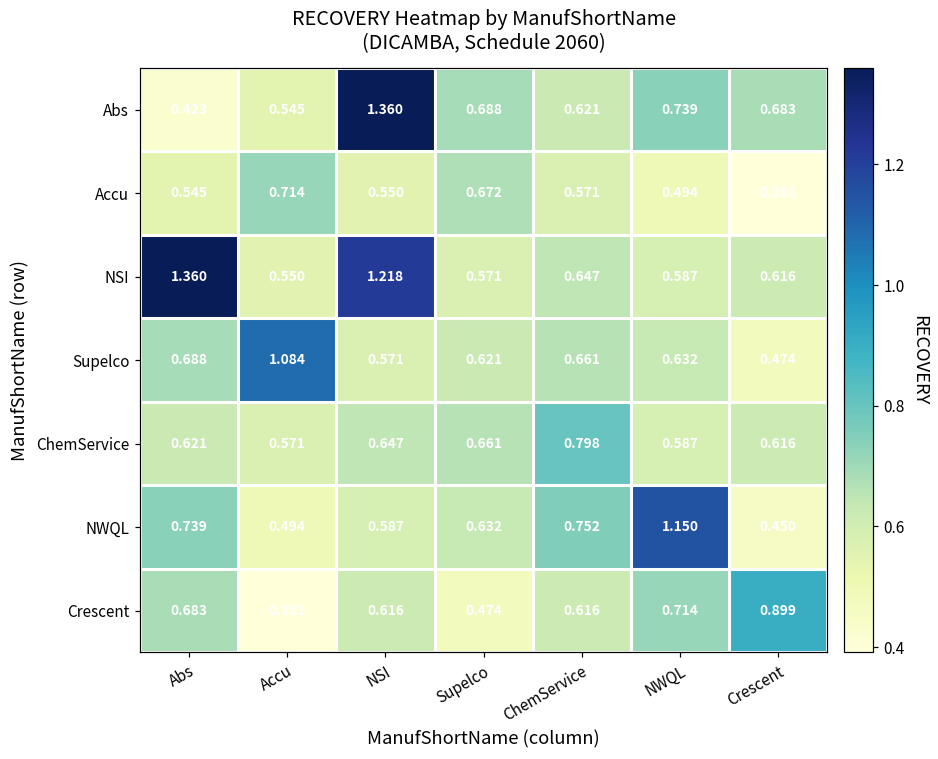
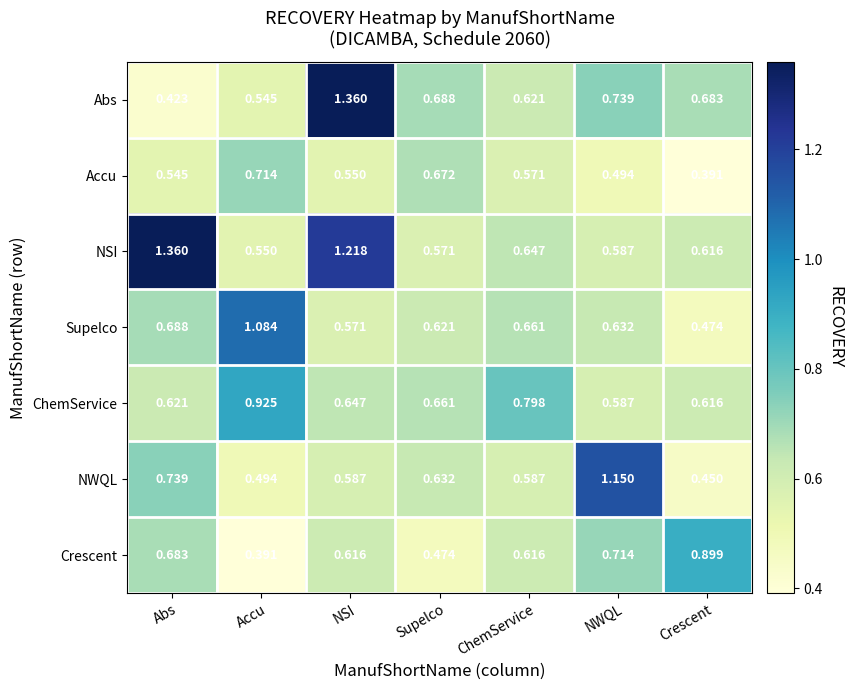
  {
    "Abs": {
      "Abs": 0.423,
      "Accu": 0.545,
      "NSI": 1.360,
      "Supelco": 0.688,
      "ChemService": 0.621,
      "NWQL": 0.739,
      "Crescent": 0.683
    },
    "Accu": {
      "Abs": 0.545,
      "Accu": 0.714,
      "NSI": 0.550,
      "Supelco": 0.672,
      "ChemService": 0.571,
      "NWQL": 0.494
    },
    "NSI": {
      "Abs": 1.360,
      "Accu": 0.550,
      "NSI": 1.218,
      "Supelco": 0.571,
      "ChemService": 0.647,
      "NWQL": 0.587,
      "Crescent": 0.616
    },
    "Supelco": {
      "Abs": 0.688,
      "Accu": 1.084,
      "NSI": 0.571,
      "Supelco": 0.621,
      "ChemService": 0.661,
      "NWQL": 0.632,
      "Crescent": 0.474
    },
    "ChemService": {
      "Abs": 0.621,
-     "Accu": 0.571,
+     "Accu": 0.925,
      "NSI": 0.647,
      "Supelco": 0.661,
      "ChemService": 0.798,
      "NWQL": 0.587,
      "Crescent": 0.616
    },
    "NWQL": {
      "Abs": 0.739,
      "Accu": 0.494,
      "NSI": 0.587,
      "Supelco": 0.632,
-     "ChemService": 0.752,
+     "ChemService": 0.587,
      "NWQL": 1.150,
      "Crescent": 0.450
    },
    "Crescent": {
      "Abs": 0.683,
      "NSI": 0.616,
      "Supelco": 0.474,
      "ChemService": 0.616,
      "NWQL": 0.714,
      "Crescent": 0.899
    }
  }
